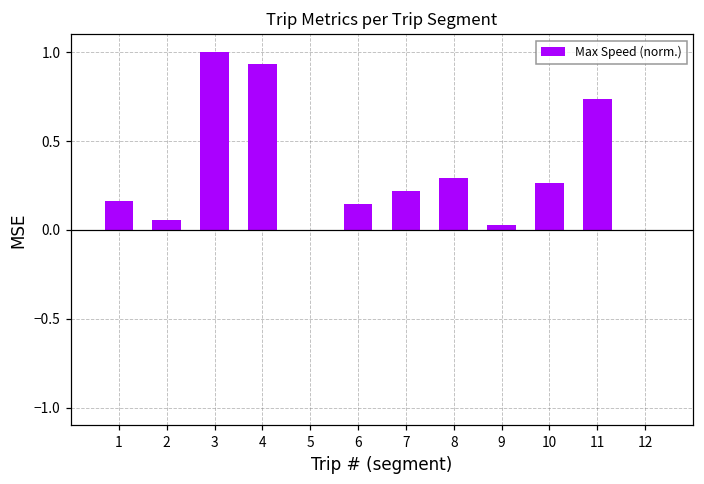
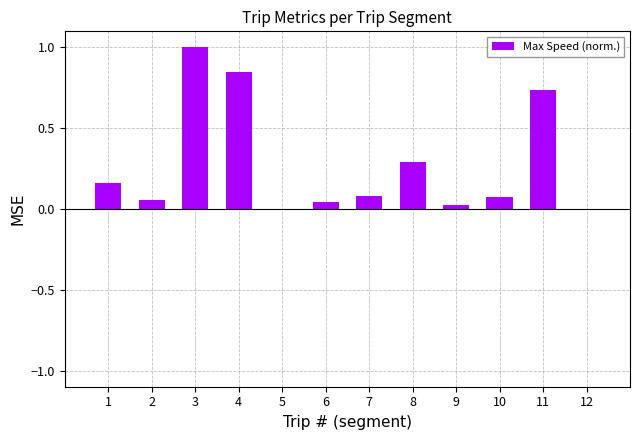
  {
    "1": 0.16,
    "2": 0.05,
    "3": 1.00,
-   "4": 0.94,
+   "4": 0.85,
    "5": 0.00,
-   "6": 0.15,
-   "7": 0.22,
+   "6": 0.05,
+   "7": 0.08,
    "8": 0.29,
    "9": 0.03,
-   "10": 0.26,
+   "10": 0.07,
    "11": 0.74,
    "12": 0.00
  }
